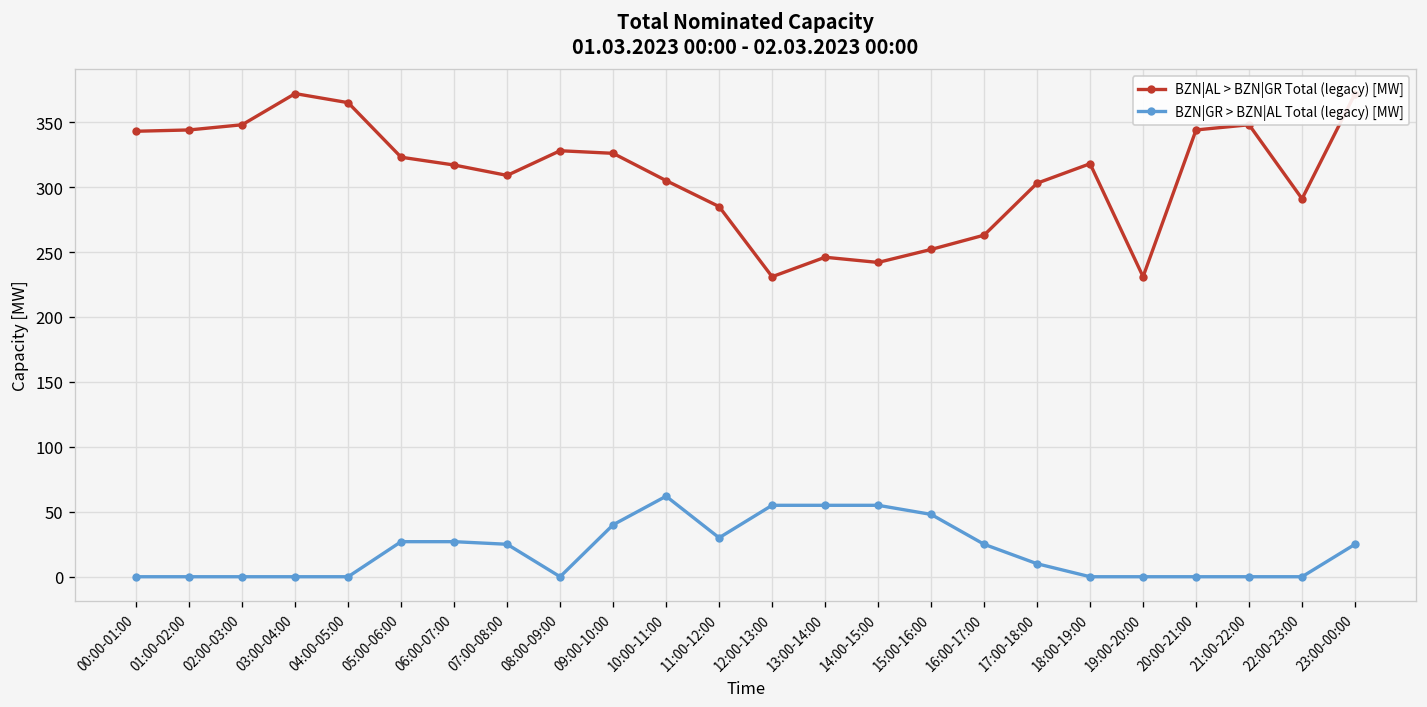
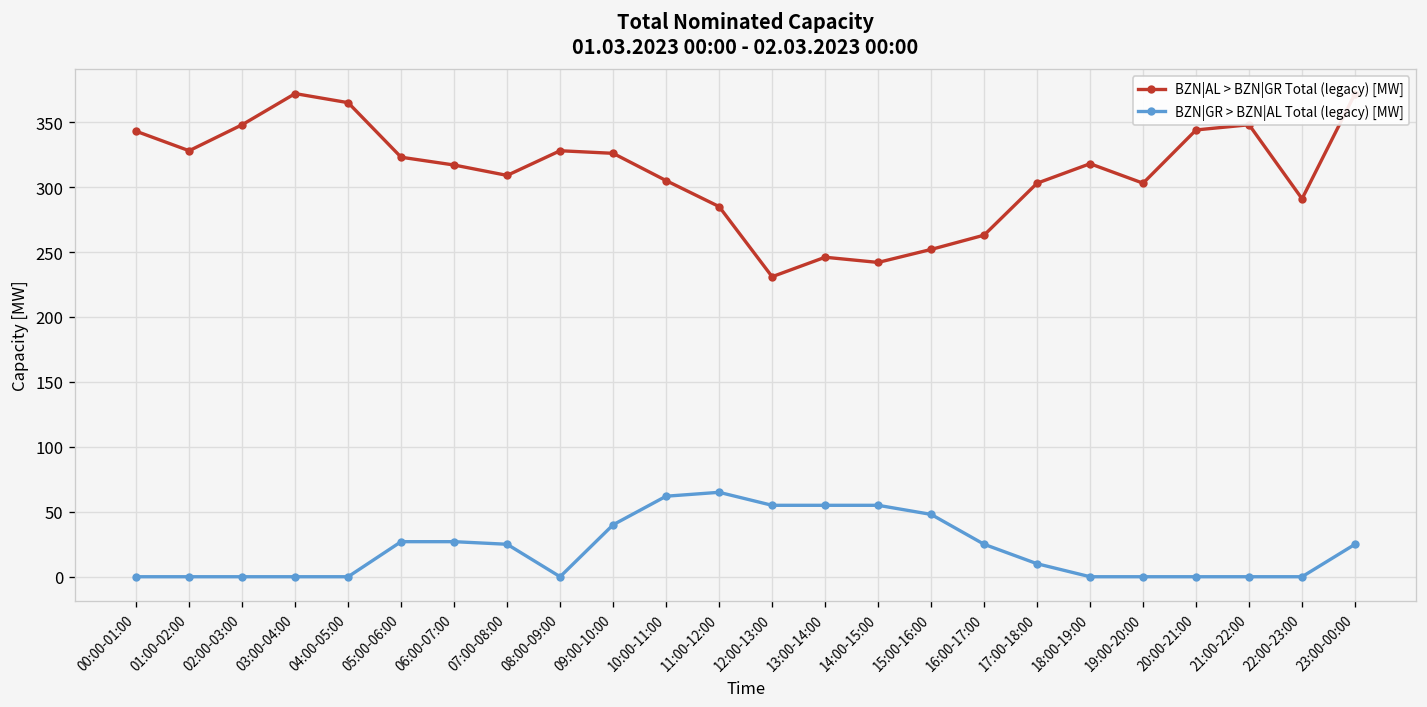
  {
    "BZN|AL > BZN|GR Total (legacy) [MW]": {
      "00:00-01:00": 343,
-     "01:00-02:00": 344,
+     "01:00-02:00": 328,
      "02:00-03:00": 348,
      "03:00-04:00": 372,
      "04:00-05:00": 365,
      "05:00-06:00": 323,
      "06:00-07:00": 317,
      "07:00-08:00": 309,
      "08:00-09:00": 328,
      "09:00-10:00": 326,
      "10:00-11:00": 305,
      "11:00-12:00": 285,
      "12:00-13:00": 231,
      "13:00-14:00": 246,
      "14:00-15:00": 242,
      "15:00-16:00": 252,
      "16:00-17:00": 263,
      "17:00-18:00": 303,
      "18:00-19:00": 318,
-     "19:00-20:00": 231,
+     "19:00-20:00": 303,
      "20:00-21:00": 344,
      "21:00-22:00": 348,
      "22:00-23:00": 291
    },
    "BZN|GR > BZN|AL Total (legacy) [MW]": {
      "00:00-01:00": 0,
      "01:00-02:00": 0,
      "02:00-03:00": 0,
      "03:00-04:00": 0,
      "04:00-05:00": 0,
      "05:00-06:00": 27,
      "06:00-07:00": 27,
      "07:00-08:00": 25,
      "08:00-09:00": 0,
      "09:00-10:00": 40,
      "10:00-11:00": 62,
-     "11:00-12:00": 30,
+     "11:00-12:00": 65,
      "12:00-13:00": 55,
      "13:00-14:00": 55,
      "14:00-15:00": 55,
      "15:00-16:00": 48,
      "16:00-17:00": 25,
      "17:00-18:00": 10,
      "18:00-19:00": 0,
      "19:00-20:00": 0,
      "20:00-21:00": 0,
      "21:00-22:00": 0,
      "22:00-23:00": 0,
      "23:00-00:00": 25
    }
  }
